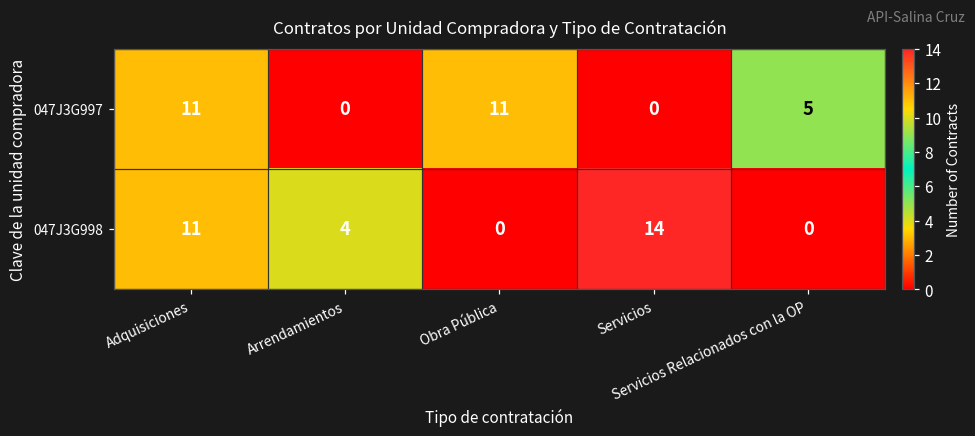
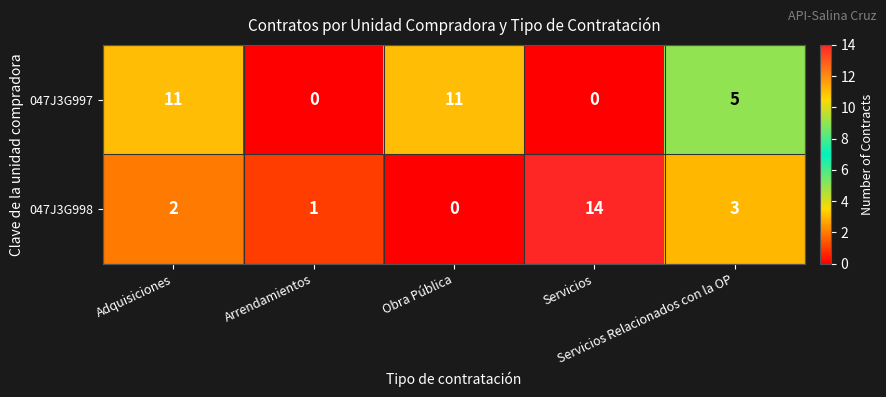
  {
    "047J3G997": {
      "Adquisiciones": 11,
      "Arrendamientos": 0,
      "Obra Pública": 11,
      "Servicios": 0,
      "Servicios Relacionados con la OP": 5
    },
    "047J3G998": {
-     "Adquisiciones": 11,
-     "Arrendamientos": 4,
+     "Adquisiciones": 2,
+     "Arrendamientos": 1,
      "Obra Pública": 0,
      "Servicios": 14,
-     "Servicios Relacionados con la OP": 0
+     "Servicios Relacionados con la OP": 3
    }
  }
